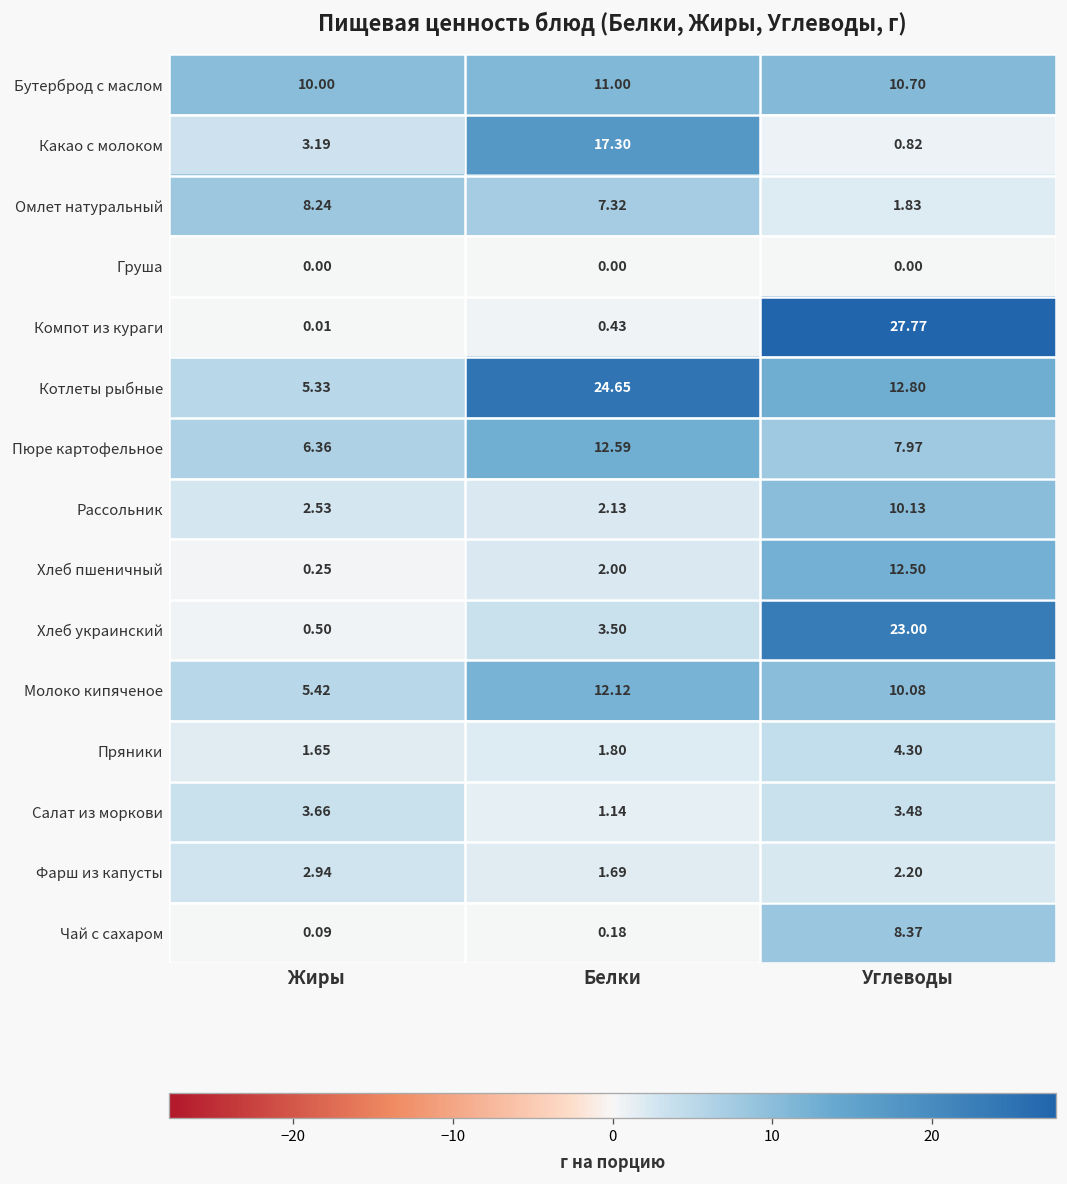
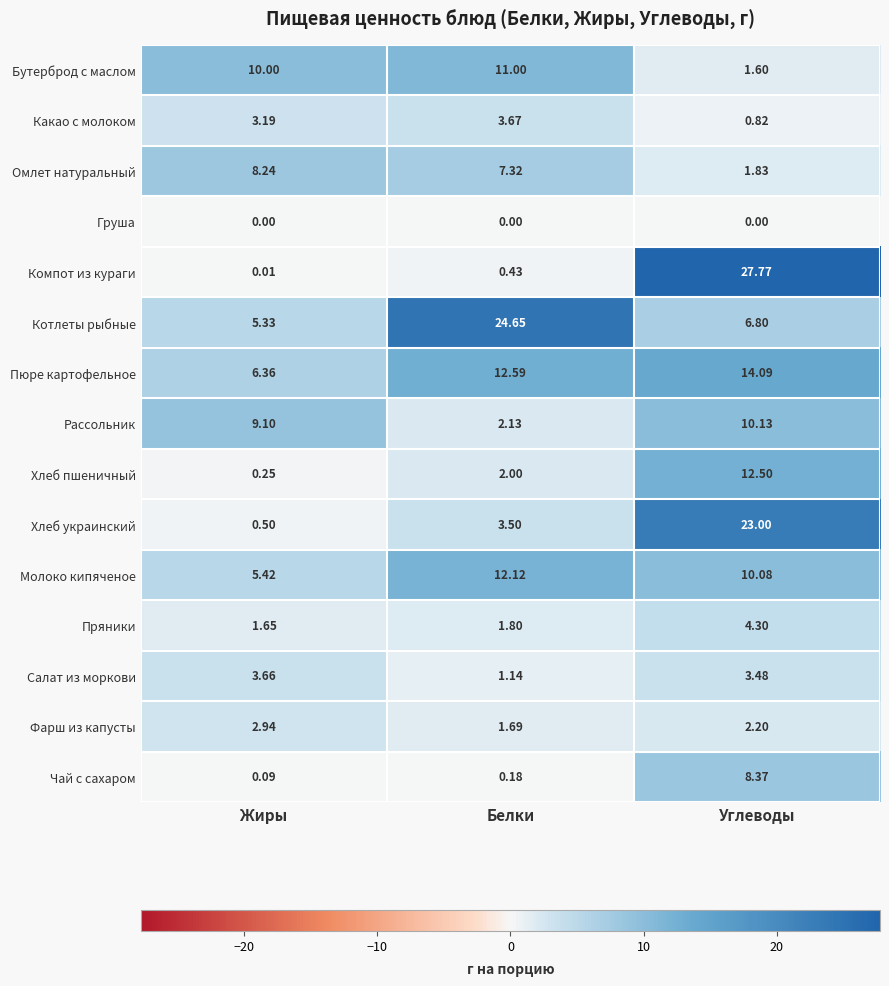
  {
    "Бутерброд с маслом": {
      "Жиры": 10.00,
      "Белки": 11.00,
-     "Углеводы": 10.70
+     "Углеводы": 1.60
    },
    "Какао с молоком": {
      "Жиры": 3.19,
-     "Белки": 17.30,
+     "Белки": 3.67,
      "Углеводы": 0.82
    },
    "Омлет натуральный": {
      "Жиры": 8.24,
      "Белки": 7.32,
      "Углеводы": 1.83
    },
    "Груша": {
      "Жиры": 0.00,
      "Белки": 0.00,
      "Углеводы": 0.00
    },
    "Компот из кураги": {
      "Жиры": 0.01,
      "Белки": 0.43,
      "Углеводы": 27.77
    },
    "Котлеты рыбные": {
      "Жиры": 5.33,
      "Белки": 24.65,
-     "Углеводы": 12.80
+     "Углеводы": 6.80
    },
    "Пюре картофельное": {
      "Жиры": 6.36,
      "Белки": 12.59,
-     "Углеводы": 7.97
+     "Углеводы": 14.09
    },
    "Рассольник": {
-     "Жиры": 2.53,
+     "Жиры": 9.10,
      "Белки": 2.13,
      "Углеводы": 10.13
    },
    "Хлеб пшеничный": {
      "Жиры": 0.25,
      "Белки": 2.00,
      "Углеводы": 12.50
    },
    "Хлеб украинский": {
      "Жиры": 0.50,
      "Белки": 3.50,
      "Углеводы": 23.00
    },
    "Молоко кипяченое": {
      "Жиры": 5.42,
      "Белки": 12.12,
      "Углеводы": 10.08
    },
    "Пряники": {
      "Жиры": 1.65,
      "Белки": 1.80,
      "Углеводы": 4.30
    },
    "Салат из моркови": {
      "Жиры": 3.66,
      "Белки": 1.14,
      "Углеводы": 3.48
    },
    "Фарш из капусты": {
      "Жиры": 2.94,
      "Белки": 1.69,
      "Углеводы": 2.20
    },
    "Чай с сахаром": {
      "Жиры": 0.09,
      "Белки": 0.18,
      "Углеводы": 8.37
    }
  }
